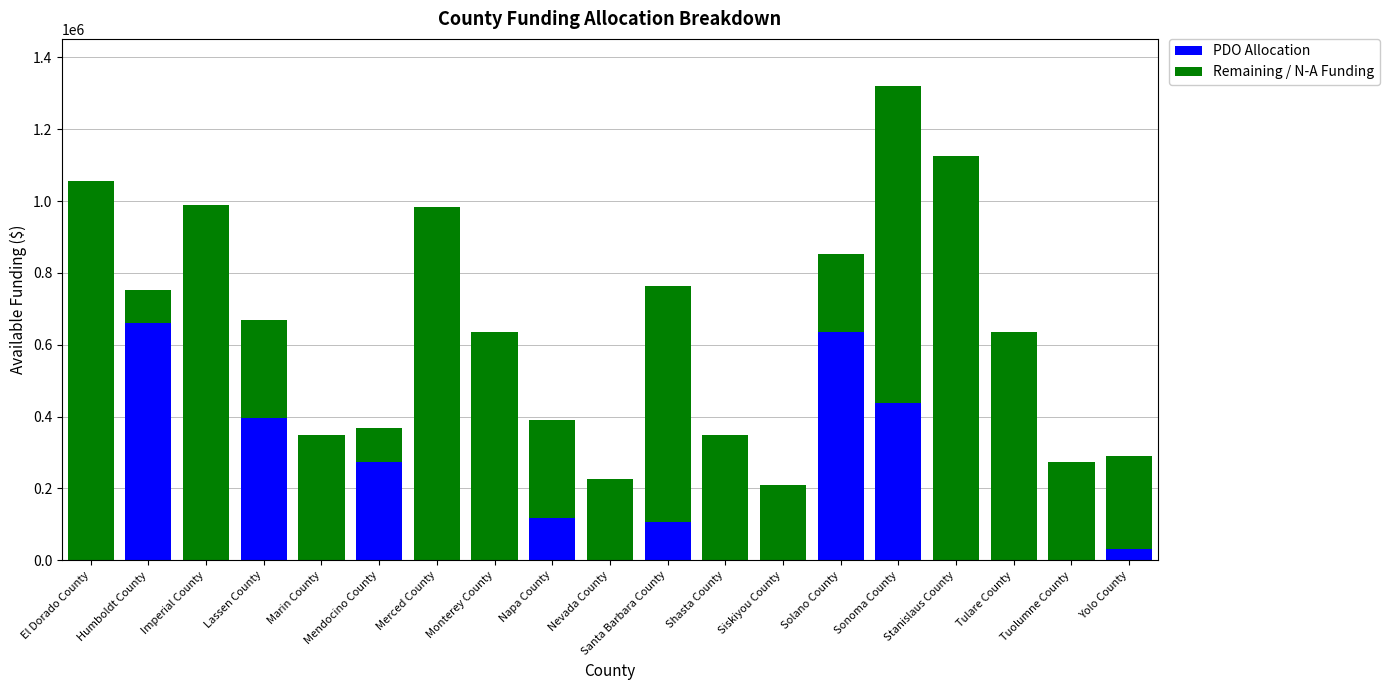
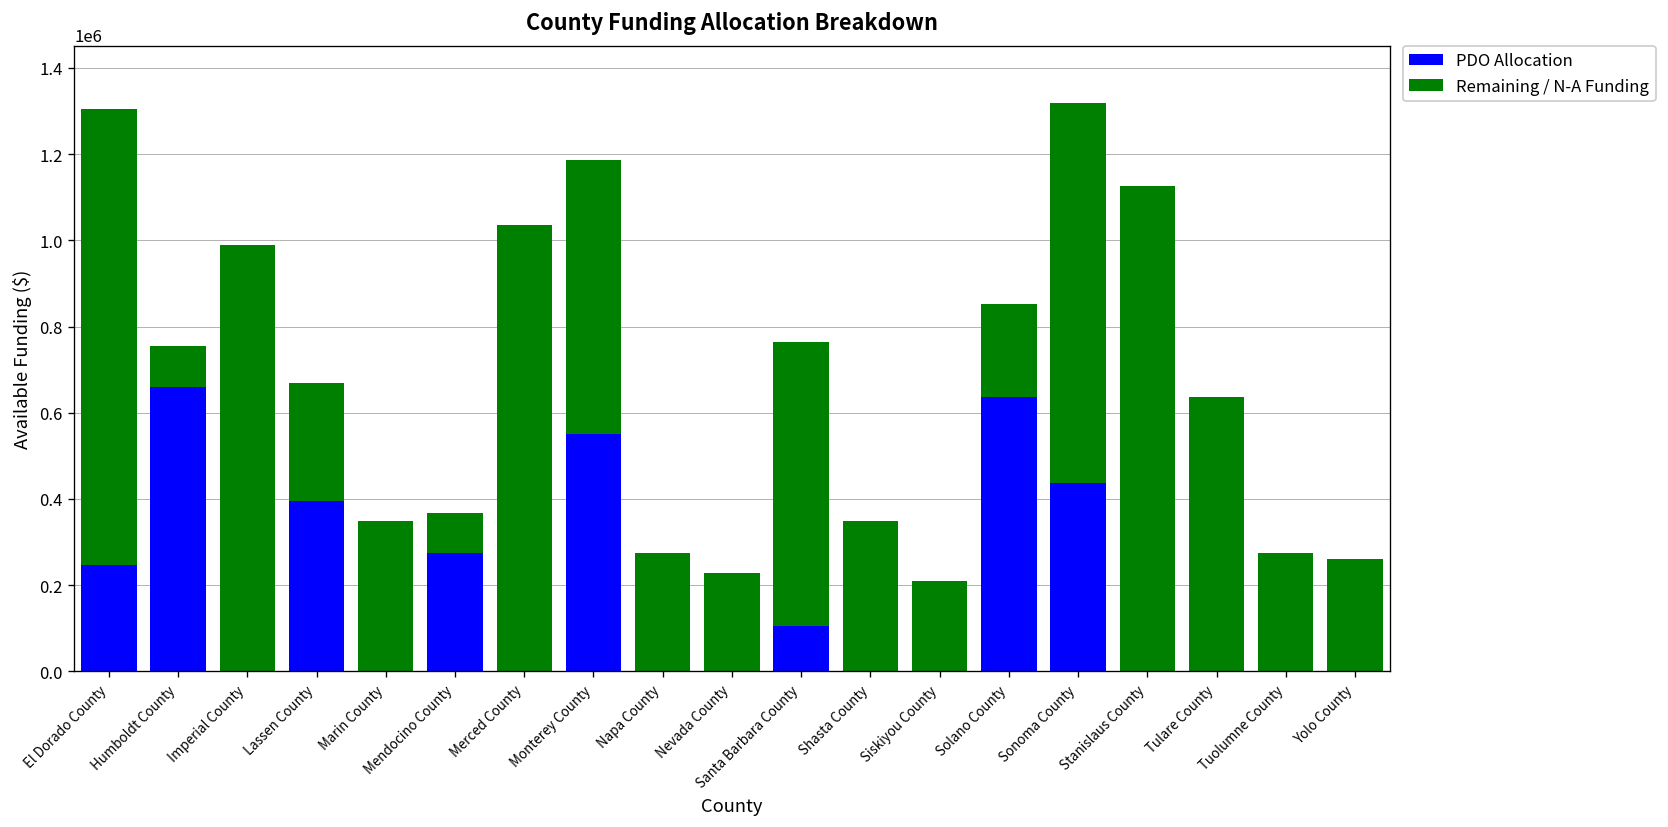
  {
    "PDO Allocation": {
-     "El Dorado County": 0,
+     "El Dorado County": 250000,
      "Humboldt County": 660000,
      "Imperial County": 0,
      "Lassen County": 390000,
      "Marin County": 0,
      "Mendocino County": 270000,
      "Merced County": 0,
-     "Monterey County": 0,
-     "Napa County": 120000,
+     "Monterey County": 550000,
+     "Napa County": 0,
      "Nevada County": 0,
      "Santa Barbara County": 110000,
      "Shasta County": 0,
      "Siskiyou County": 0,
      "Solano County": 640000,
      "Sonoma County": 440000,
      "Stanislaus County": 0,
      "Tulare County": 0,
      "Tuolumne County": 0,
-     "Yolo County": 30000
+     "Yolo County": 0
    },
    "Remaining / N-A Funding": {
      "El Dorado County": 1060000,
      "Humboldt County": 90000,
      "Imperial County": 990000,
      "Lassen County": 270000,
      "Marin County": 350000,
      "Mendocino County": 90000,
-     "Merced County": 980000,
+     "Merced County": 1030000,
      "Monterey County": 640000,
      "Napa County": 280000,
      "Nevada County": 230000,
      "Santa Barbara County": 660000,
      "Shasta County": 350000,
      "Siskiyou County": 210000,
      "Solano County": 220000,
      "Sonoma County": 880000,
      "Stanislaus County": 1130000,
      "Tulare County": 640000,
      "Tuolumne County": 270000,
      "Yolo County": 260000
    }
  }
